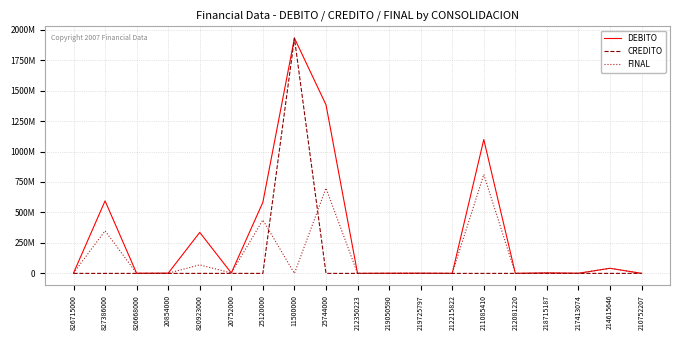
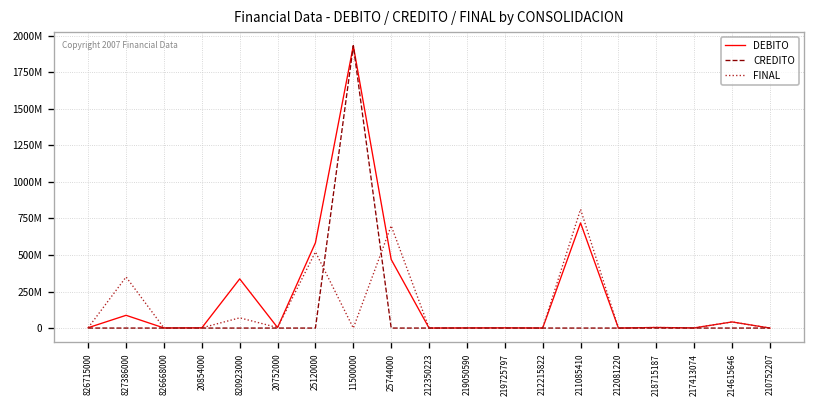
  {
    "DEBITO": {
-     "827386000": 590000000,
+     "827386000": 90000000,
      "820923000": 340000000,
      "25120000": 580000000,
-     "25744000": 1380000000,
-     "211085410": 1100000000
+     "25744000": 470000000,
+     "211085410": 720000000
    },
    "CREDITO": {
      "827386000": 0,
      "820923000": 0,
      "25120000": 0,
      "25744000": 0,
      "211085410": 0,
      "214615646": 0
    },
    "FINAL": {
      "827386000": 350000000,
      "820923000": 70000000,
-     "25120000": 440000000,
+     "25120000": 520000000,
      "11500000": 0,
      "25744000": 700000000,
      "211085410": 810000000
    }
  }
